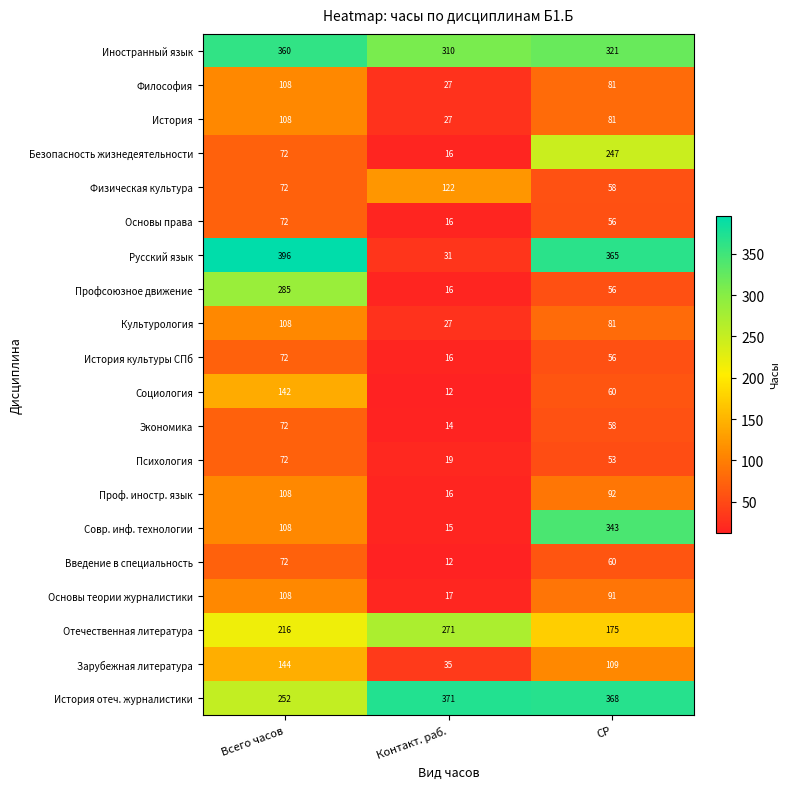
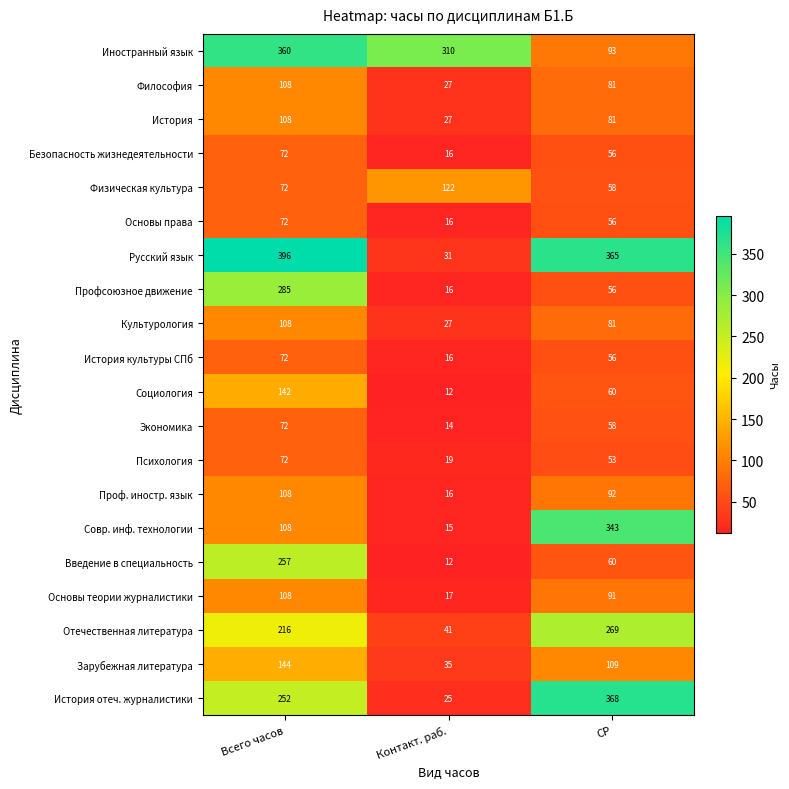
  {
    "Иностранный язык": {
      "Всего часов": 360,
      "Контакт. раб.": 310,
-     "СР": 321
+     "СР": 93
    },
    "Философия": {
      "Всего часов": 108,
      "Контакт. раб.": 27,
      "СР": 81
    },
    "История": {
      "Всего часов": 108,
      "Контакт. раб.": 27,
      "СР": 81
    },
    "Безопасность жизнедеятельности": {
      "Всего часов": 72,
      "Контакт. раб.": 16,
-     "СР": 247
+     "СР": 56
    },
    "Физическая культура": {
      "Всего часов": 72,
      "Контакт. раб.": 122,
      "СР": 58
    },
    "Основы права": {
      "Всего часов": 72,
      "Контакт. раб.": 16,
      "СР": 56
    },
    "Русский язык": {
      "Всего часов": 396,
      "Контакт. раб.": 31,
      "СР": 365
    },
    "Профсоюзное движение": {
      "Всего часов": 285,
      "Контакт. раб.": 16,
      "СР": 56
    },
    "Культурология": {
      "Всего часов": 108,
      "Контакт. раб.": 27,
      "СР": 81
    },
    "История культуры СПб": {
      "Всего часов": 72,
      "Контакт. раб.": 16,
      "СР": 56
    },
    "Социология": {
      "Всего часов": 142,
      "Контакт. раб.": 12,
      "СР": 60
    },
    "Экономика": {
      "Всего часов": 72,
      "Контакт. раб.": 14,
      "СР": 58
    },
    "Психология": {
      "Всего часов": 72,
      "Контакт. раб.": 19,
      "СР": 53
    },
    "Проф. иностр. язык": {
      "Всего часов": 108,
      "Контакт. раб.": 16,
      "СР": 92
    },
    "Совр. инф. технологии": {
      "Всего часов": 108,
      "Контакт. раб.": 15,
      "СР": 343
    },
    "Введение в специальность": {
-     "Всего часов": 72,
+     "Всего часов": 257,
      "Контакт. раб.": 12,
      "СР": 60
    },
    "Основы теории журналистики": {
      "Всего часов": 108,
      "Контакт. раб.": 17,
      "СР": 91
    },
    "Отечественная литература": {
      "Всего часов": 216,
-     "Контакт. раб.": 271,
-     "СР": 175
+     "Контакт. раб.": 41,
+     "СР": 269
    },
    "Зарубежная литература": {
      "Всего часов": 144,
      "Контакт. раб.": 35,
      "СР": 109
    },
    "История отеч. журналистики": {
      "Всего часов": 252,
-     "Контакт. раб.": 371,
+     "Контакт. раб.": 25,
      "СР": 368
    }
  }
